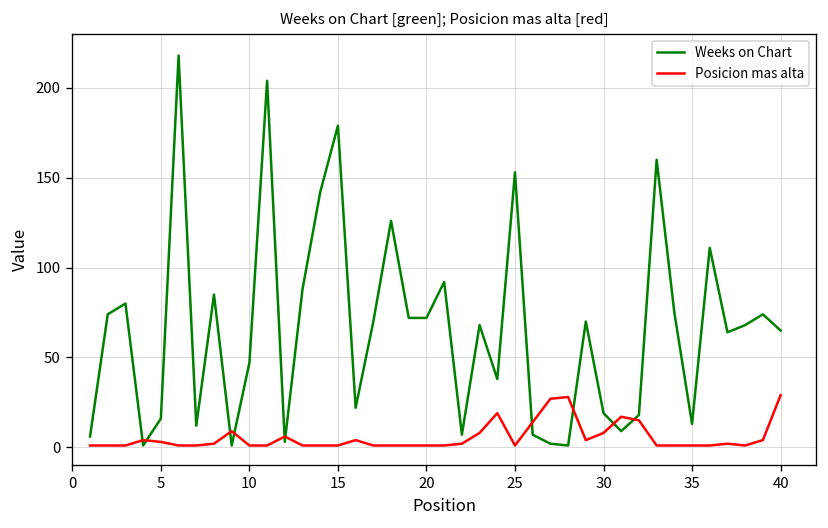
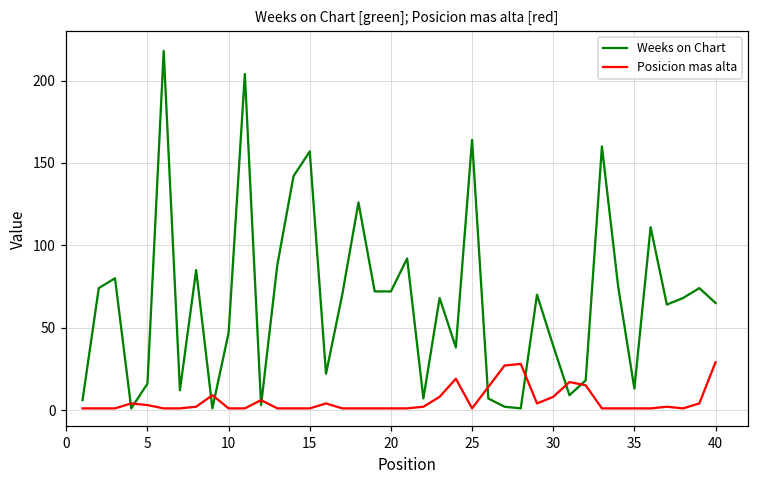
  {
    "Weeks on Chart": {
      "5": 16,
      "10": 47,
-     "15": 179,
+     "15": 157,
      "20": 72,
-     "25": 153,
-     "30": 19,
+     "25": 164,
+     "30": 39,
      "35": 13,
      "40": 65
    },
    "Posicion mas alta": {
      "5": 3,
      "10": 1,
      "15": 1,
      "20": 1,
      "25": 1,
      "30": 8,
      "35": 1,
      "40": 29
    }
  }
